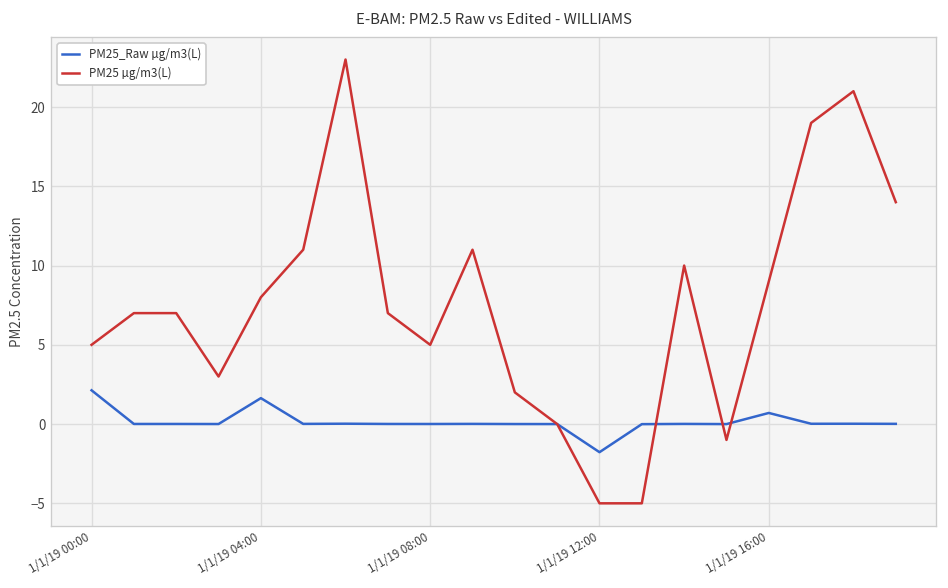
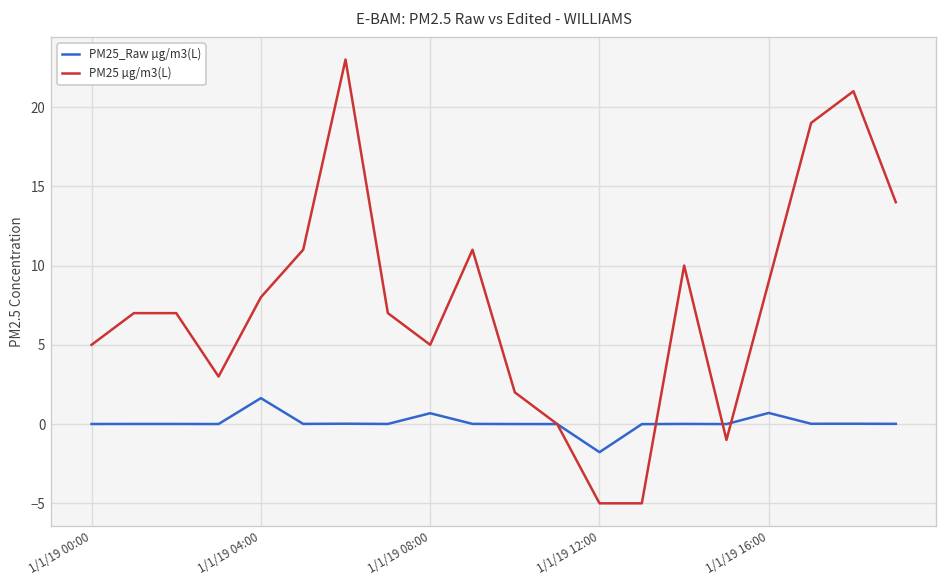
  {
    "PM25_Raw µg/m3(L)": {
-     "1/1/19 00:00": 2.1,
+     "1/1/19 00:00": 0.0,
      "1/1/19 04:00": 1.6,
-     "1/1/19 08:00": 0.0,
+     "1/1/19 08:00": 0.7,
      "1/1/19 12:00": -1.8,
      "1/1/19 16:00": 0.7
    },
    "PM25 µg/m3(L)": {
      "1/1/19 00:00": 5.0,
      "1/1/19 04:00": 8.0,
      "1/1/19 08:00": 5.0,
      "1/1/19 12:00": -5.0,
      "1/1/19 16:00": 9.0
    }
  }
